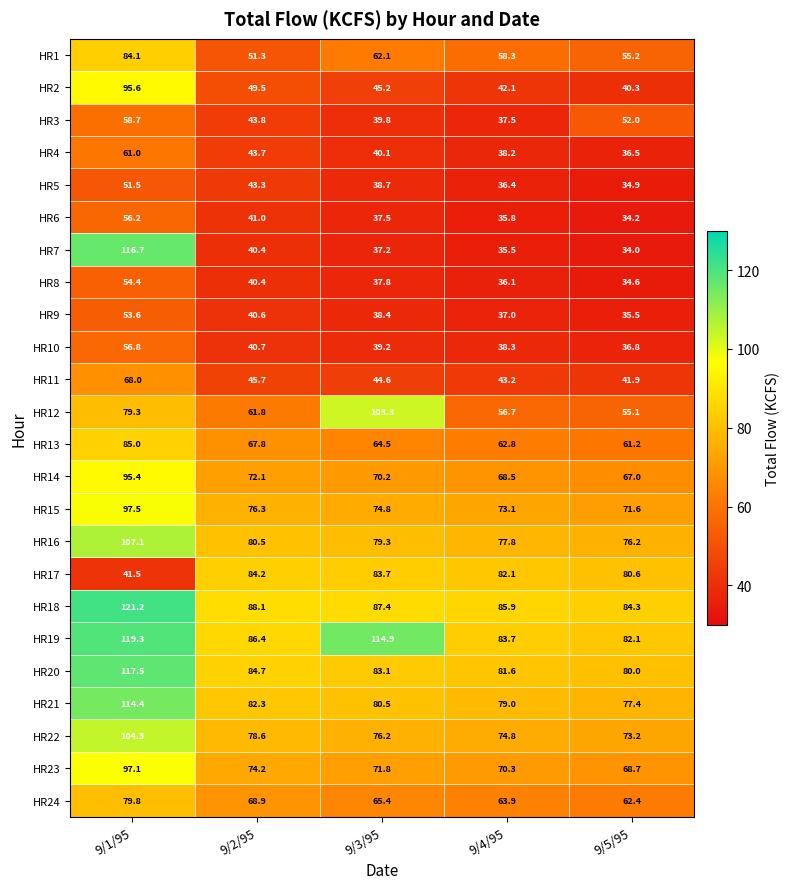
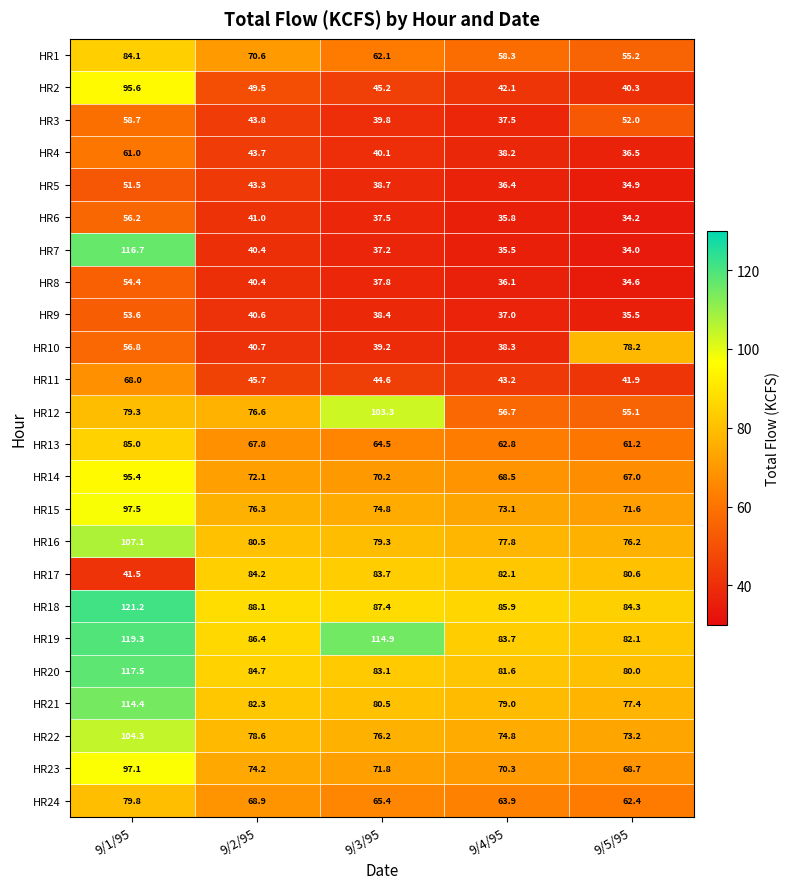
  {
    "HR1": {
      "9/1/95": 84.1,
-     "9/2/95": 51.3,
+     "9/2/95": 70.6,
      "9/3/95": 62.1,
      "9/4/95": 58.3,
      "9/5/95": 55.2
    },
    "HR2": {
      "9/1/95": 95.6,
      "9/2/95": 49.5,
      "9/3/95": 45.2,
      "9/4/95": 42.1,
      "9/5/95": 40.3
    },
    "HR3": {
      "9/1/95": 58.7,
      "9/2/95": 43.8,
      "9/3/95": 39.8,
      "9/4/95": 37.5,
      "9/5/95": 52.0
    },
    "HR4": {
      "9/1/95": 61.0,
      "9/2/95": 43.7,
      "9/3/95": 40.1,
      "9/4/95": 38.2,
      "9/5/95": 36.5
    },
    "HR5": {
      "9/1/95": 51.5,
      "9/2/95": 43.3,
      "9/3/95": 38.7,
      "9/4/95": 36.4,
      "9/5/95": 34.9
    },
    "HR6": {
      "9/1/95": 56.2,
      "9/2/95": 41.0,
      "9/3/95": 37.5,
      "9/4/95": 35.8,
      "9/5/95": 34.2
    },
    "HR7": {
      "9/1/95": 116.7,
      "9/2/95": 40.4,
      "9/3/95": 37.2,
      "9/4/95": 35.5,
      "9/5/95": 34.0
    },
    "HR8": {
      "9/1/95": 54.4,
      "9/2/95": 40.4,
      "9/3/95": 37.8,
      "9/4/95": 36.1,
      "9/5/95": 34.6
    },
    "HR9": {
      "9/1/95": 53.6,
      "9/2/95": 40.6,
      "9/3/95": 38.4,
      "9/4/95": 37.0,
      "9/5/95": 35.5
    },
    "HR10": {
      "9/1/95": 56.8,
      "9/2/95": 40.7,
      "9/3/95": 39.2,
      "9/4/95": 38.3,
-     "9/5/95": 36.8
+     "9/5/95": 78.2
    },
    "HR11": {
      "9/1/95": 68.0,
      "9/2/95": 45.7,
      "9/3/95": 44.6,
      "9/4/95": 43.2,
      "9/5/95": 41.9
    },
    "HR12": {
      "9/1/95": 79.3,
-     "9/2/95": 61.8,
+     "9/2/95": 76.6,
      "9/3/95": 103.3,
      "9/4/95": 56.7,
      "9/5/95": 55.1
    },
    "HR13": {
      "9/1/95": 85.0,
      "9/2/95": 67.8,
      "9/3/95": 64.5,
      "9/4/95": 62.8,
      "9/5/95": 61.2
    },
    "HR14": {
      "9/1/95": 95.4,
      "9/2/95": 72.1,
      "9/3/95": 70.2,
      "9/4/95": 68.5,
      "9/5/95": 67.0
    },
    "HR15": {
      "9/1/95": 97.5,
      "9/2/95": 76.3,
      "9/3/95": 74.8,
      "9/4/95": 73.1,
      "9/5/95": 71.6
    },
    "HR16": {
      "9/1/95": 107.1,
      "9/2/95": 80.5,
      "9/3/95": 79.3,
      "9/4/95": 77.8,
      "9/5/95": 76.2
    },
    "HR17": {
      "9/1/95": 41.5,
      "9/2/95": 84.2,
      "9/3/95": 83.7,
      "9/4/95": 82.1,
      "9/5/95": 80.6
    },
    "HR18": {
      "9/1/95": 121.2,
      "9/2/95": 88.1,
      "9/3/95": 87.4,
      "9/4/95": 85.9,
      "9/5/95": 84.3
    },
    "HR19": {
      "9/1/95": 119.3,
      "9/2/95": 86.4,
      "9/3/95": 114.9,
      "9/4/95": 83.7,
      "9/5/95": 82.1
    },
    "HR20": {
      "9/1/95": 117.5,
      "9/2/95": 84.7,
      "9/3/95": 83.1,
      "9/4/95": 81.6,
      "9/5/95": 80.0
    },
    "HR21": {
      "9/1/95": 114.4,
      "9/2/95": 82.3,
      "9/3/95": 80.5,
      "9/4/95": 79.0,
      "9/5/95": 77.4
    },
    "HR22": {
      "9/1/95": 104.3,
      "9/2/95": 78.6,
      "9/3/95": 76.2,
      "9/4/95": 74.8,
      "9/5/95": 73.2
    },
    "HR23": {
      "9/1/95": 97.1,
      "9/2/95": 74.2,
      "9/3/95": 71.8,
      "9/4/95": 70.3,
      "9/5/95": 68.7
    },
    "HR24": {
      "9/1/95": 79.8,
      "9/2/95": 68.9,
      "9/3/95": 65.4,
      "9/4/95": 63.9,
      "9/5/95": 62.4
    }
  }
